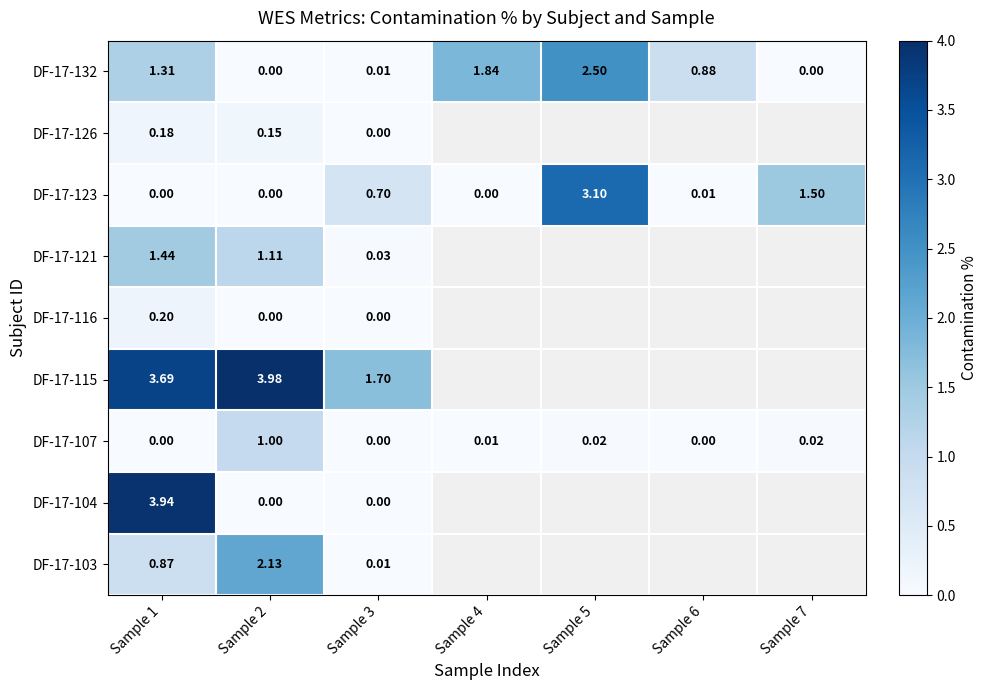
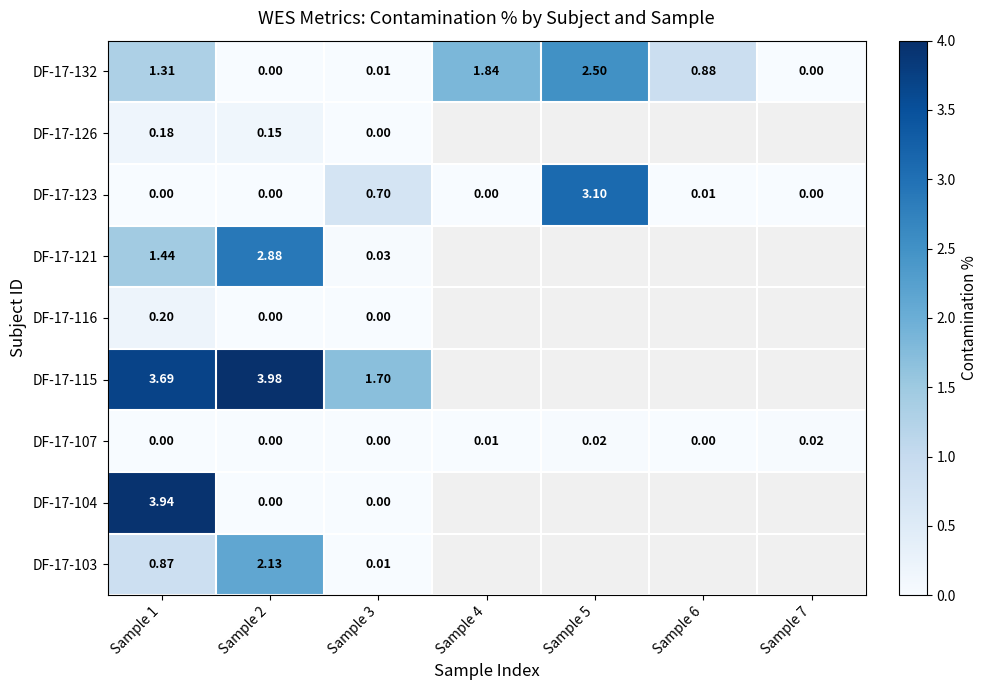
  {
    "DF-17-132": {
      "Sample 1": 1.31,
      "Sample 2": 0.00,
      "Sample 3": 0.01,
      "Sample 4": 1.84,
      "Sample 5": 2.50,
      "Sample 6": 0.88,
      "Sample 7": 0.00
    },
    "DF-17-126": {
      "Sample 1": 0.18,
      "Sample 2": 0.15,
      "Sample 3": 0.00
    },
    "DF-17-123": {
      "Sample 1": 0.00,
      "Sample 2": 0.00,
      "Sample 3": 0.70,
      "Sample 4": 0.00,
      "Sample 5": 3.10,
      "Sample 6": 0.01,
-     "Sample 7": 1.50
+     "Sample 7": 0.00
    },
    "DF-17-121": {
      "Sample 1": 1.44,
-     "Sample 2": 1.11,
+     "Sample 2": 2.88,
      "Sample 3": 0.03
    },
    "DF-17-116": {
      "Sample 1": 0.20,
      "Sample 2": 0.00,
      "Sample 3": 0.00
    },
    "DF-17-115": {
      "Sample 1": 3.69,
      "Sample 2": 3.98,
      "Sample 3": 1.70
    },
    "DF-17-107": {
      "Sample 1": 0.00,
-     "Sample 2": 1.00,
+     "Sample 2": 0.00,
      "Sample 3": 0.00,
      "Sample 4": 0.01,
      "Sample 5": 0.02,
      "Sample 6": 0.00,
      "Sample 7": 0.02
    },
    "DF-17-104": {
      "Sample 1": 3.94,
      "Sample 2": 0.00,
      "Sample 3": 0.00
    },
    "DF-17-103": {
      "Sample 1": 0.87,
      "Sample 2": 2.13,
      "Sample 3": 0.01
    }
  }
